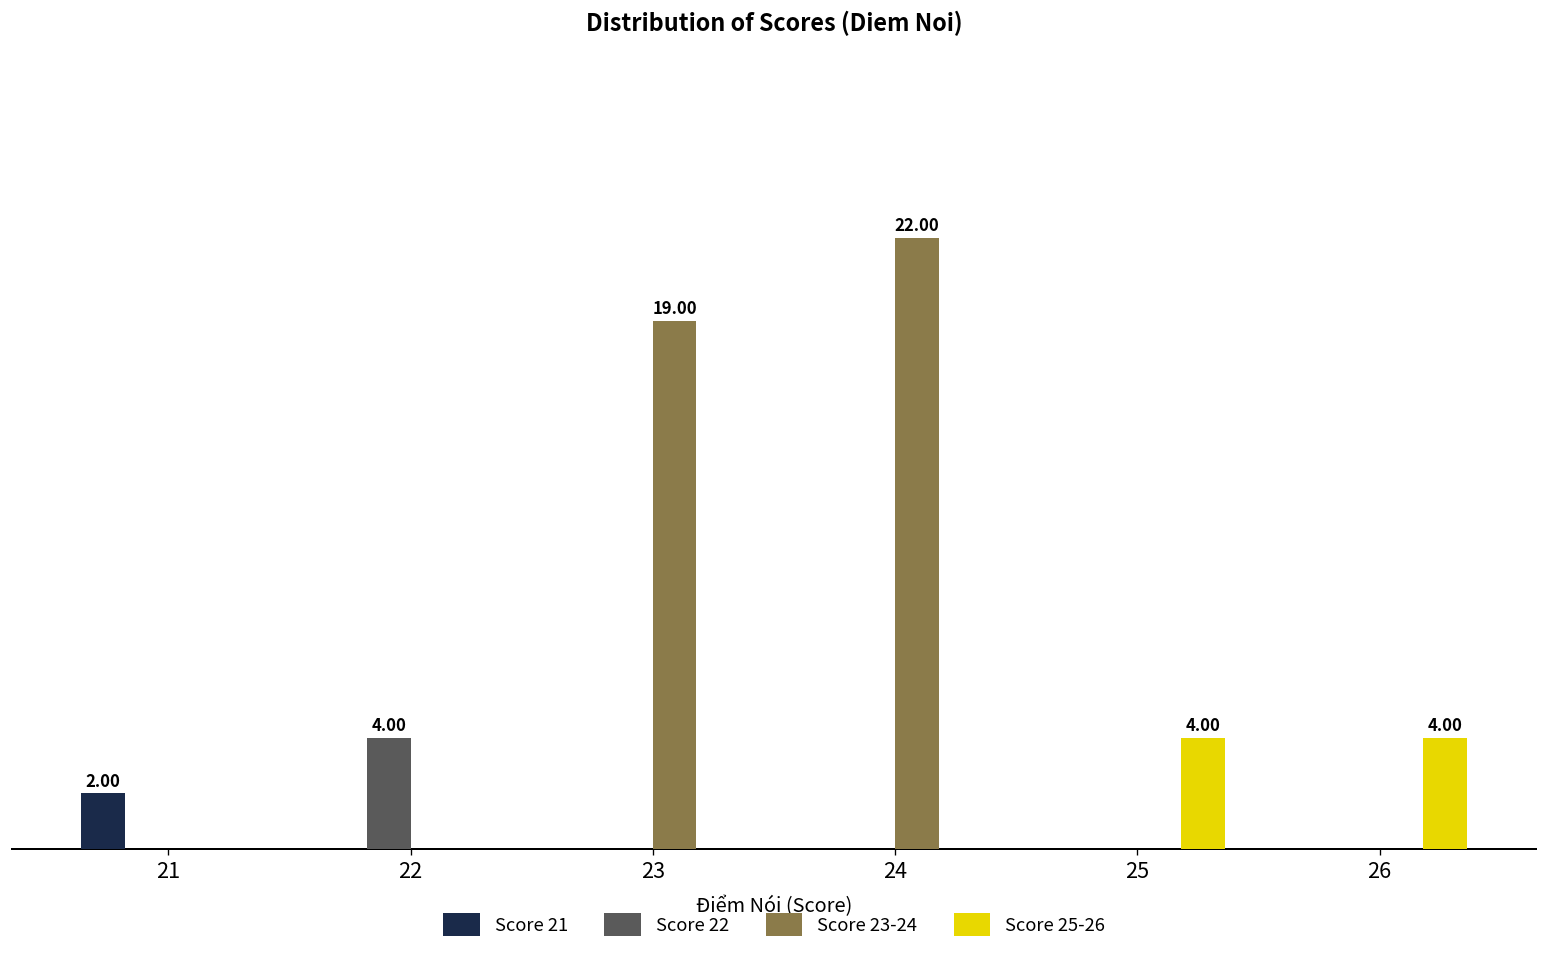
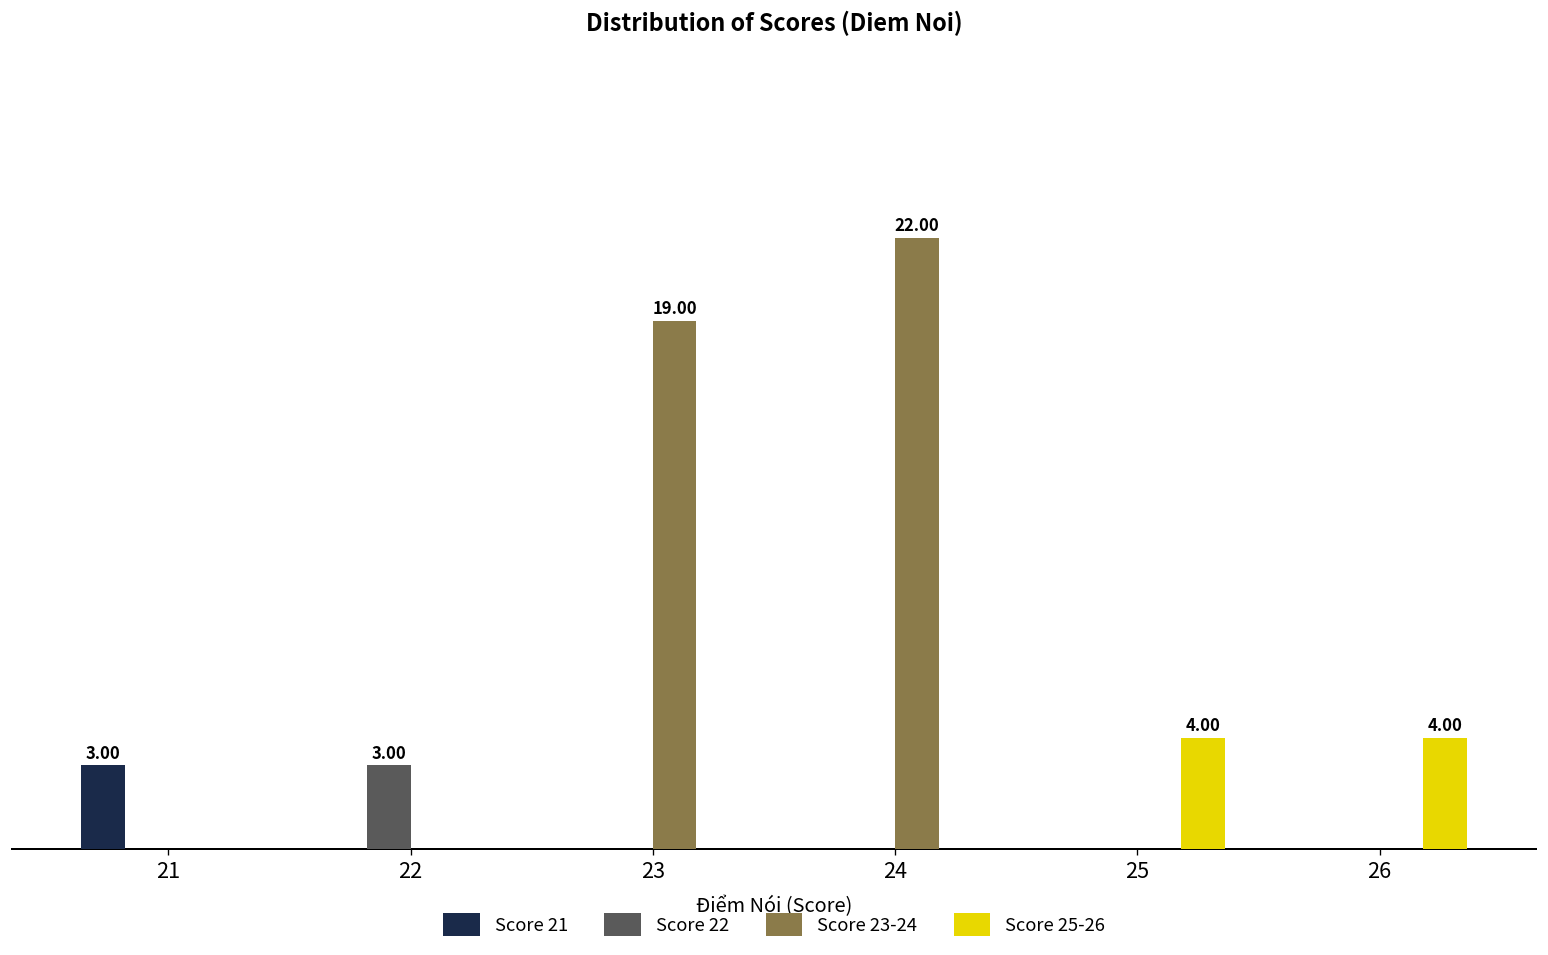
  {
    "Score 21": {
-     "21": 2.00
+     "21": 3.00
    },
    "Score 22": {
-     "22": 4.00
+     "22": 3.00
    },
    "Score 23-24": {
      "23": 19.00,
      "24": 22.00
    },
    "Score 25-26": {
      "25": 4.00,
      "26": 4.00
    }
  }
